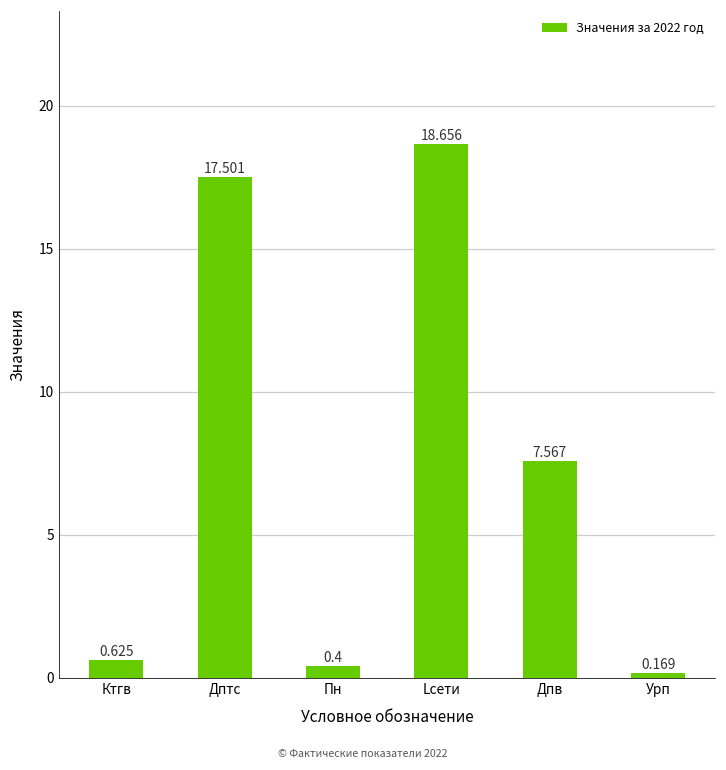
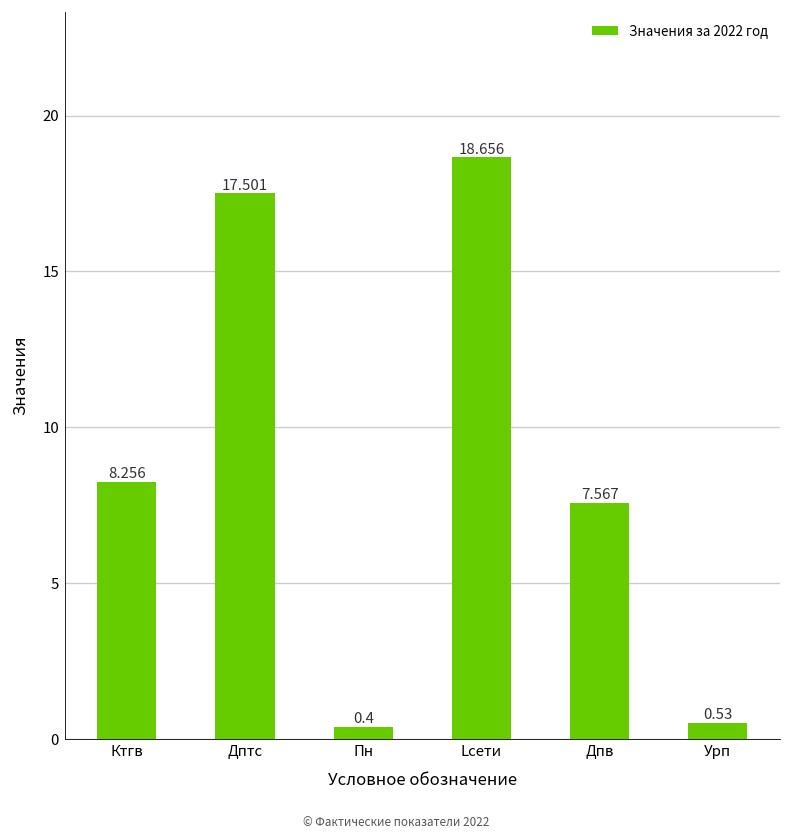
  {
-   "Ктгв": 0.625,
+   "Ктгв": 8.256,
    "Дптс": 17.501,
    "Пн": 0.4,
    "Lсети": 18.656,
    "Дпв": 7.567,
-   "Урп": 0.169
+   "Урп": 0.53
  }
